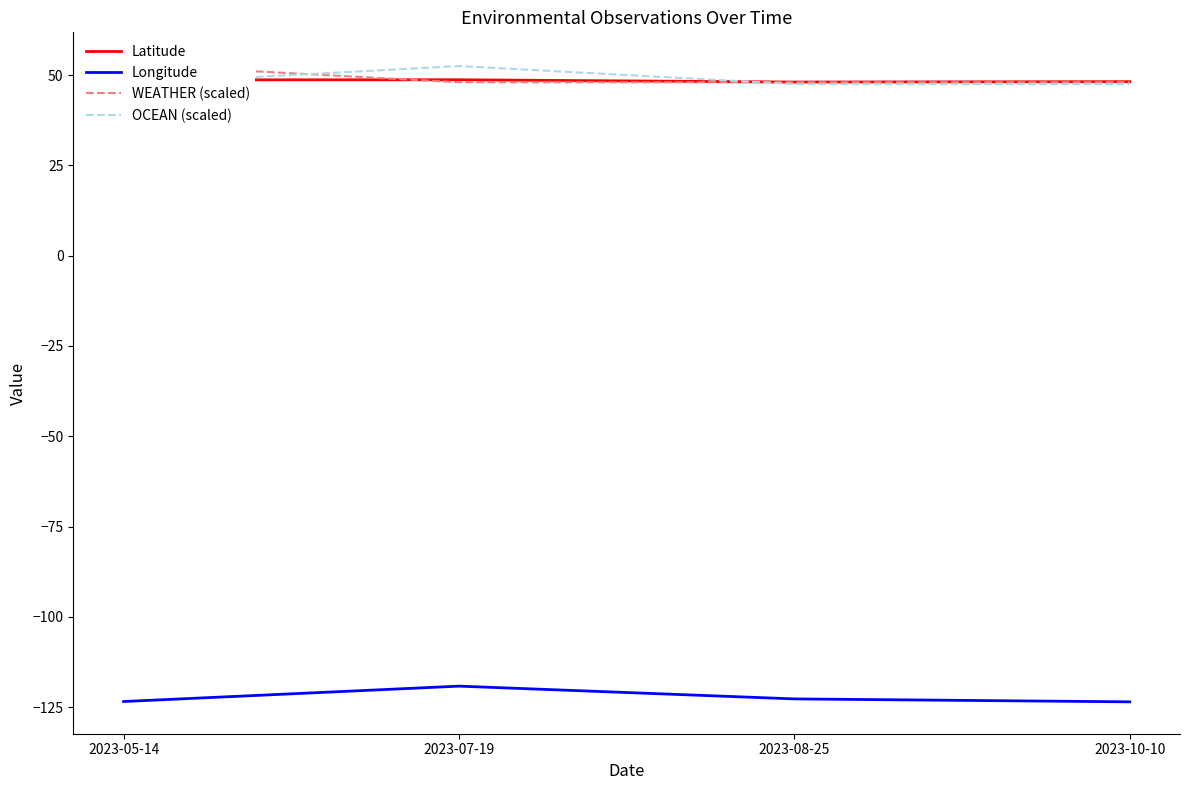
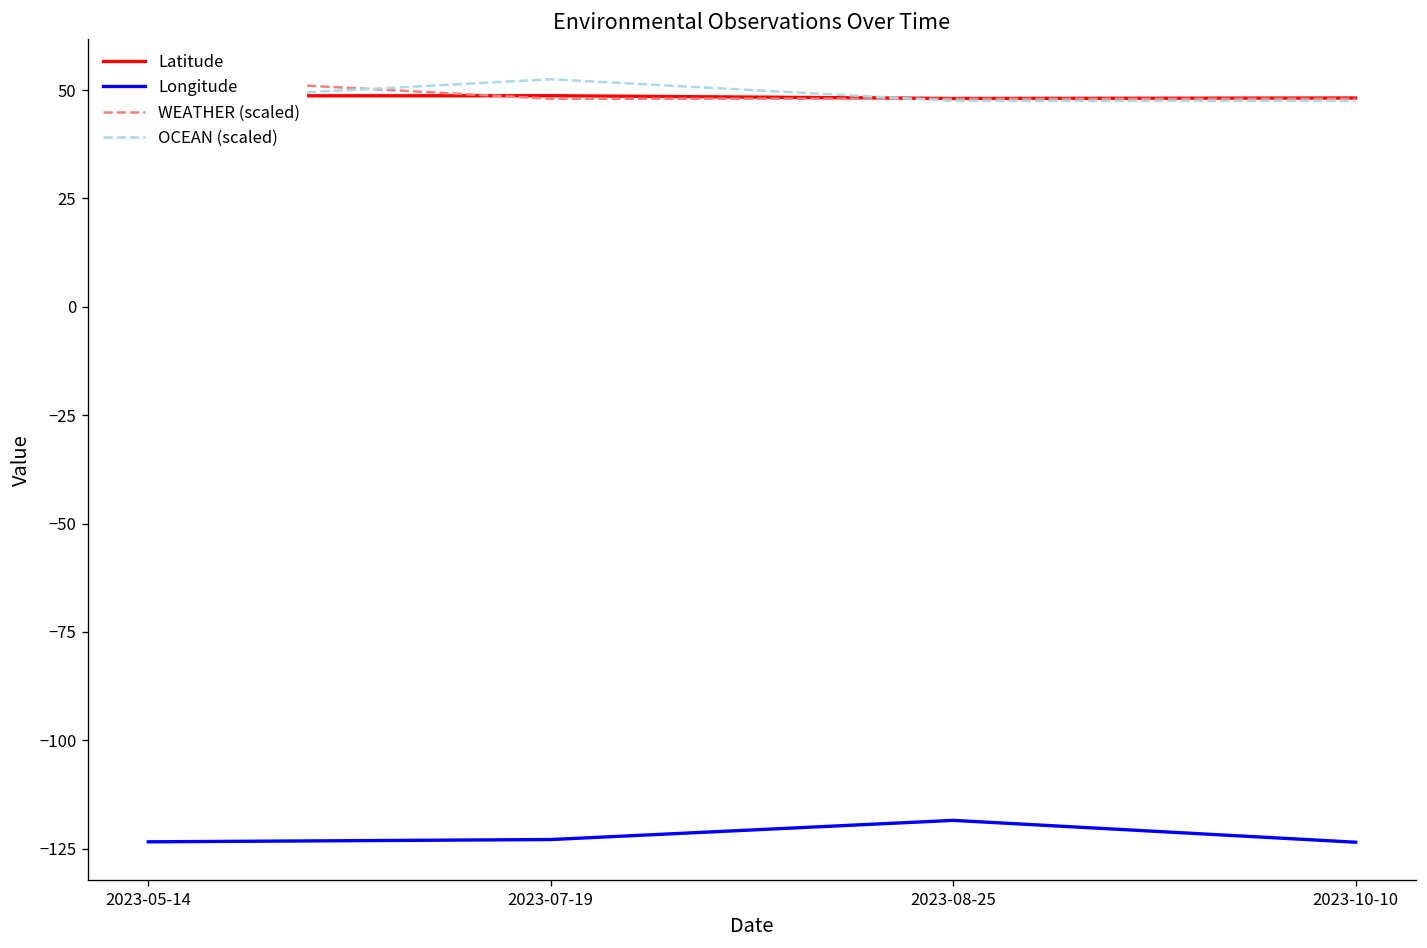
  {
    "Longitude": {
      "2023-05-14": -123,
-     "2023-07-19": -119,
-     "2023-08-25": -123,
+     "2023-07-19": -123,
+     "2023-08-25": -118,
      "2023-10-10": -124
    },
    "OCEAN (scaled)": {
      "2023-07-19": 53
    }
  }
